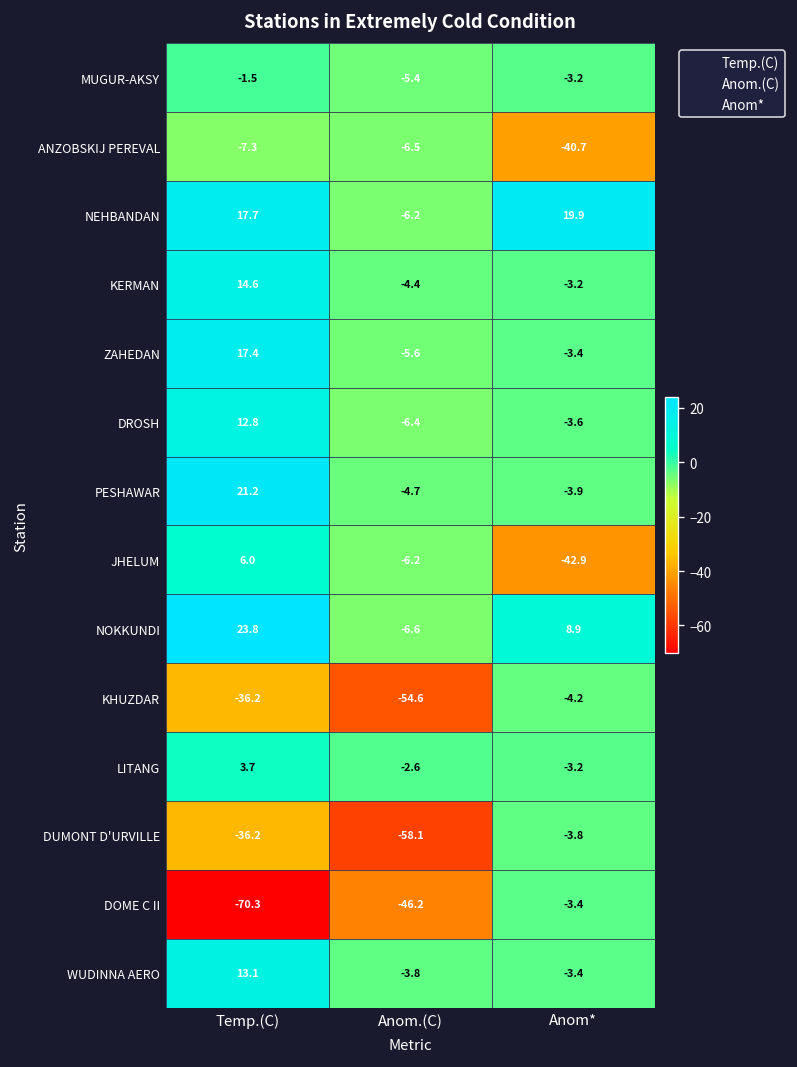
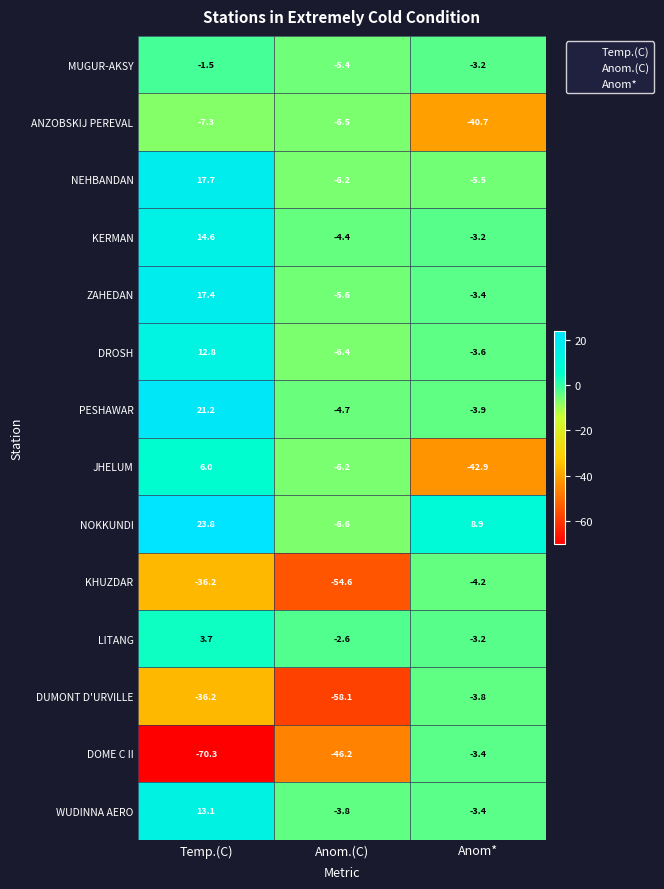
  {
    "MUGUR-AKSY": {
      "Temp.(C)": -1.5,
      "Anom.(C)": -5.4,
      "Anom*": -3.2
    },
    "ANZOBSKIJ PEREVAL": {
      "Temp.(C)": -7.3,
      "Anom.(C)": -6.5,
      "Anom*": -40.7
    },
    "NEHBANDAN": {
      "Temp.(C)": 17.7,
      "Anom.(C)": -6.2,
-     "Anom*": 19.9
+     "Anom*": -5.5
    },
    "KERMAN": {
      "Temp.(C)": 14.6,
      "Anom.(C)": -4.4,
      "Anom*": -3.2
    },
    "ZAHEDAN": {
      "Temp.(C)": 17.4,
      "Anom.(C)": -5.6,
      "Anom*": -3.4
    },
    "DROSH": {
      "Temp.(C)": 12.8,
      "Anom.(C)": -6.4,
      "Anom*": -3.6
    },
    "PESHAWAR": {
      "Temp.(C)": 21.2,
      "Anom.(C)": -4.7,
      "Anom*": -3.9
    },
    "JHELUM": {
      "Temp.(C)": 6.0,
      "Anom.(C)": -6.2,
      "Anom*": -42.9
    },
    "NOKKUNDI": {
      "Temp.(C)": 23.8,
      "Anom.(C)": -6.6,
      "Anom*": 8.9
    },
    "KHUZDAR": {
      "Temp.(C)": -36.2,
      "Anom.(C)": -54.6,
      "Anom*": -4.2
    },
    "LITANG": {
      "Temp.(C)": 3.7,
      "Anom.(C)": -2.6,
      "Anom*": -3.2
    },
    "DUMONT D'URVILLE": {
      "Temp.(C)": -36.2,
      "Anom.(C)": -58.1,
      "Anom*": -3.8
    },
    "DOME C II": {
      "Temp.(C)": -70.3,
      "Anom.(C)": -46.2,
      "Anom*": -3.4
    },
    "WUDINNA AERO": {
      "Temp.(C)": 13.1,
      "Anom.(C)": -3.8,
      "Anom*": -3.4
    }
  }
